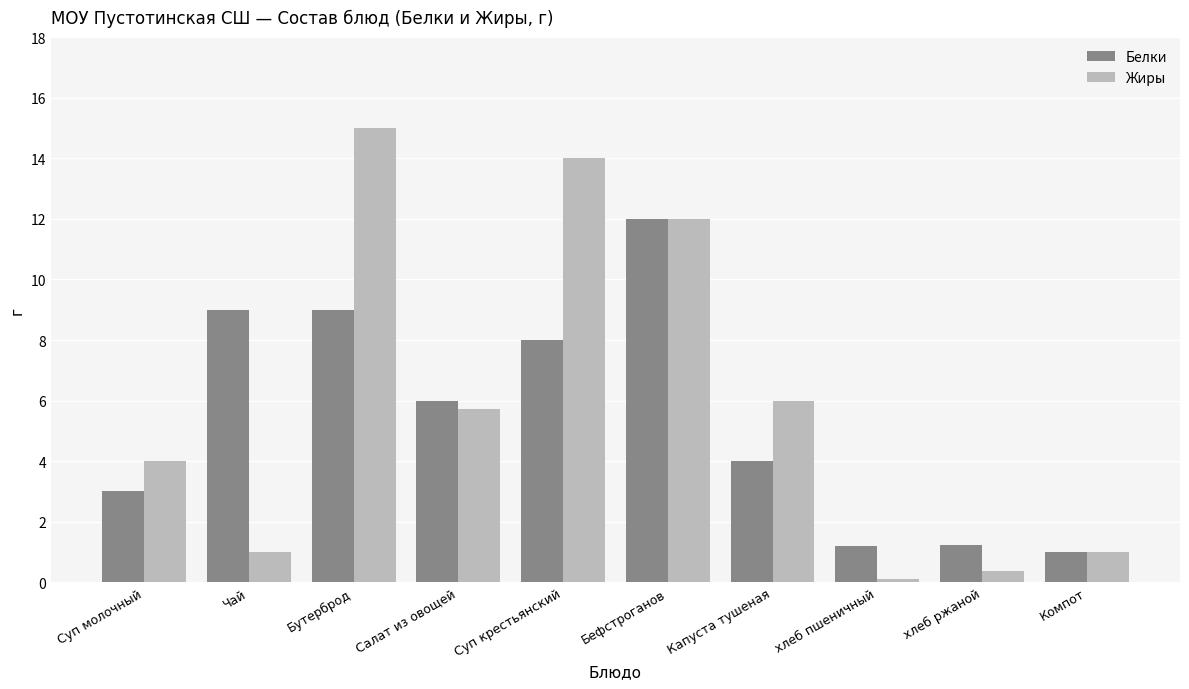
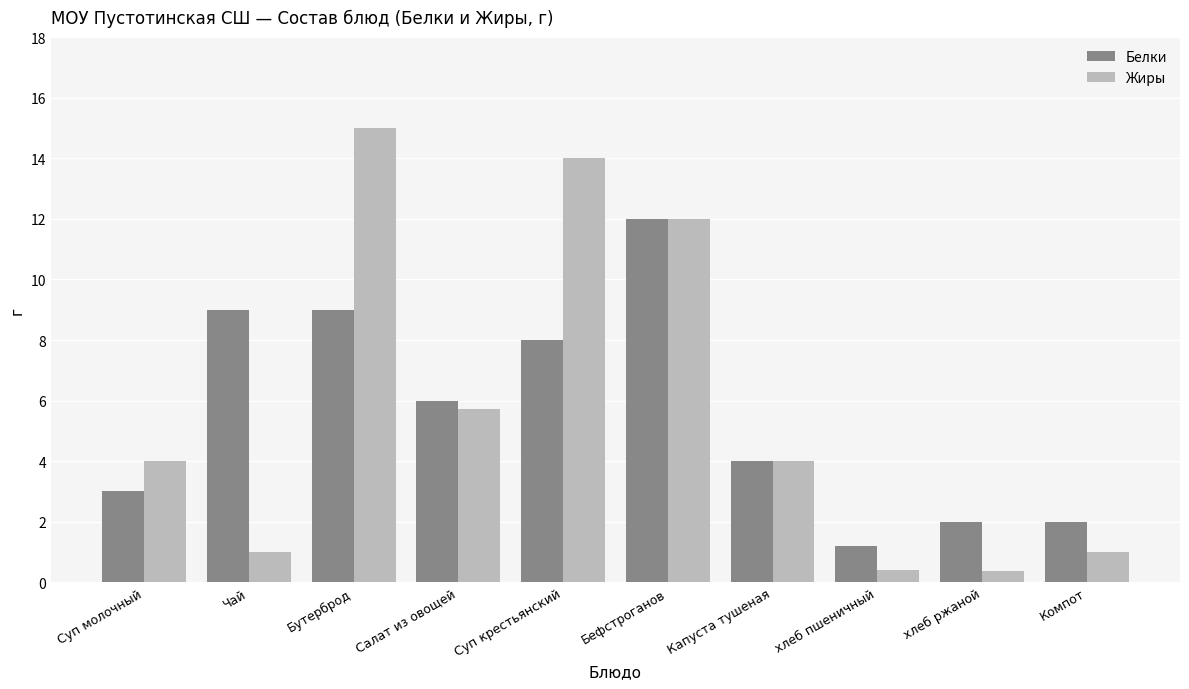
  {
    "Белки": {
      "Суп молочный": 3.0,
      "Чай": 9.0,
      "Бутерброд": 9.0,
      "Салат из овощей": 6.0,
      "Суп крестьянский": 8.0,
      "Бефстроганов": 12.0,
      "Капуста тушеная": 4.0,
      "хлеб пшеничный": 1.2,
-     "хлеб ржаной": 1.2,
-     "Компот": 1
+     "хлеб ржаной": 2.0,
+     "Компот": 2
    },
    "Жиры": {
      "Суп молочный": 4.0,
      "Чай": 1.0,
      "Бутерброд": 15.0,
      "Салат из овощей": 5.7,
      "Суп крестьянский": 14.0,
      "Бефстроганов": 12.0,
-     "Капуста тушеная": 6,
-     "хлеб пшеничный": 0.1,
+     "Капуста тушеная": 4,
+     "хлеб пшеничный": 0.4,
      "хлеб ржаной": 0.4,
      "Компот": 1.0
    }
  }
